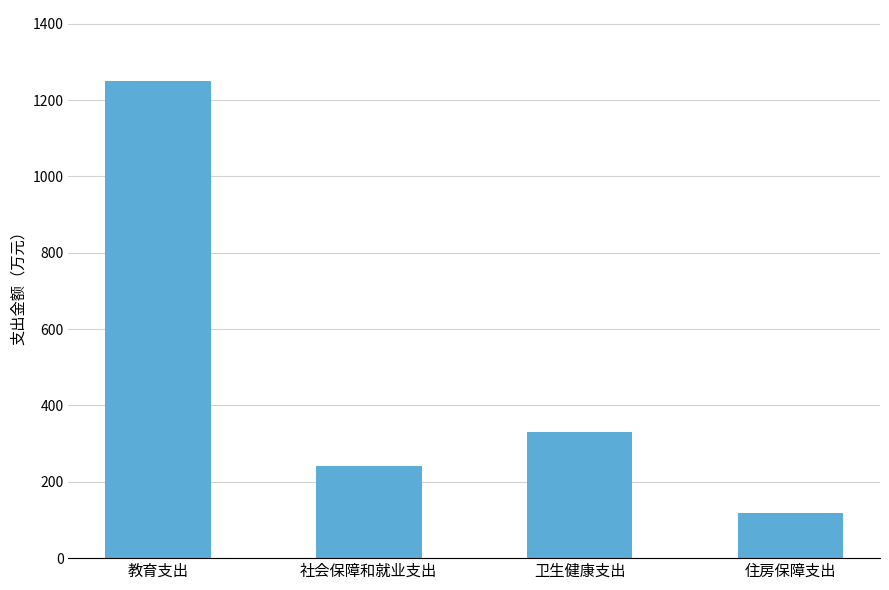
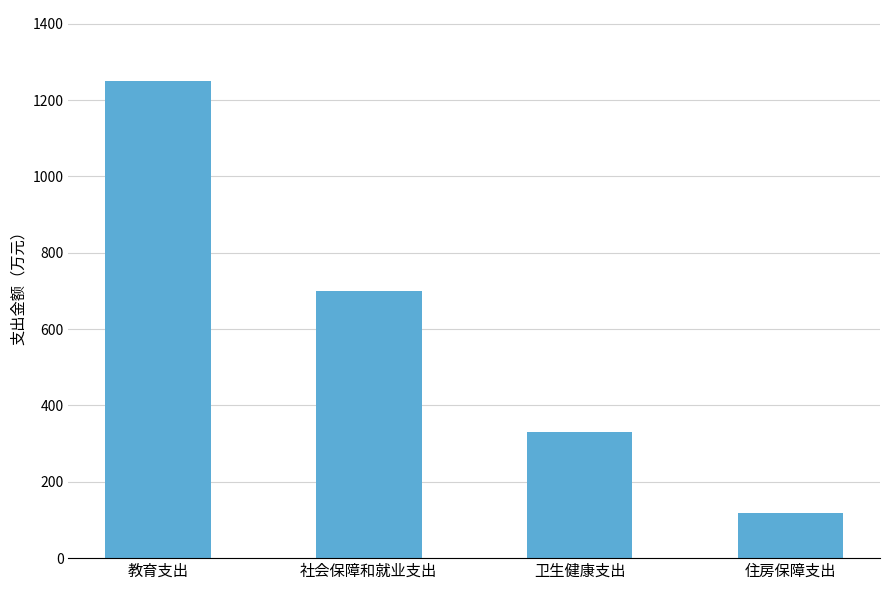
  {
    "教育支出": 1250,
-   "社会保障和就业支出": 240,
+   "社会保障和就业支出": 700,
    "卫生健康支出": 330,
    "住房保障支出": 120
  }
